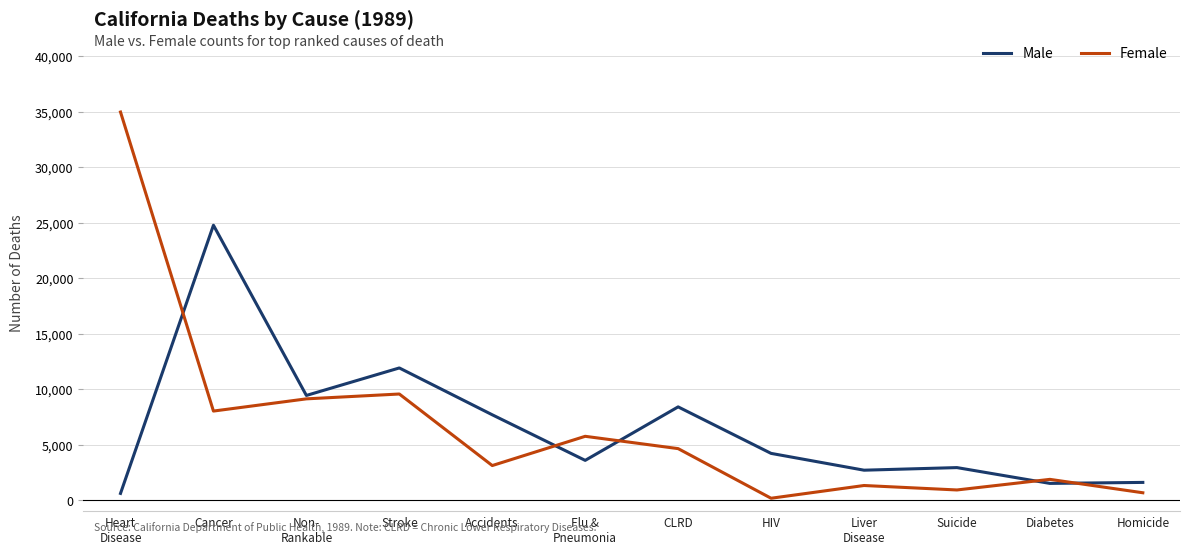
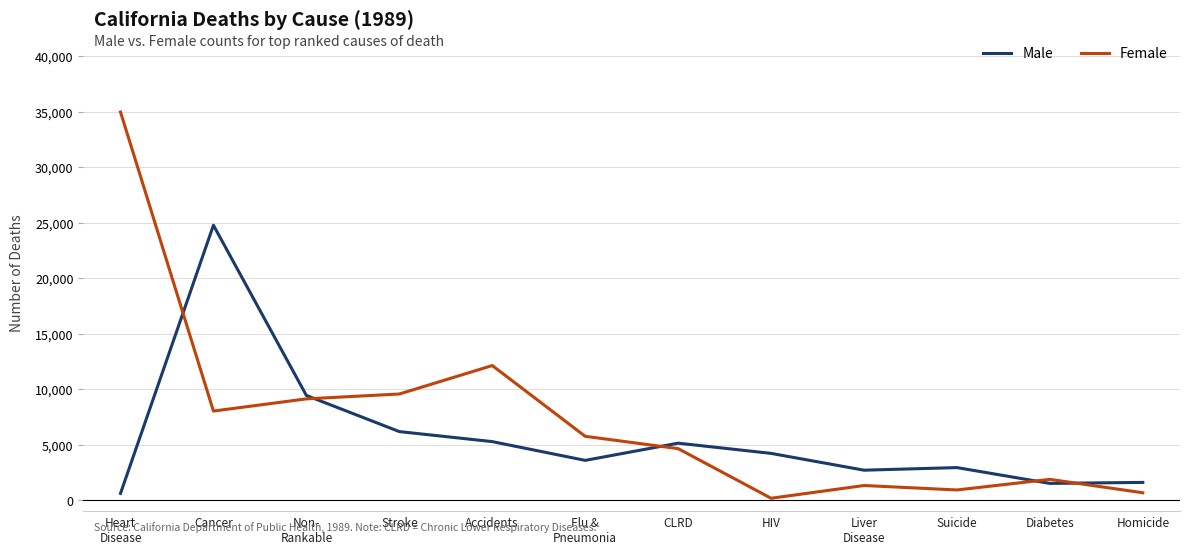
  {
    "Male": {
      "Heart Disease": "600",
      "Cancer": "24,800",
      "Non- Rankable": "9,400",
-     "Stroke": "11,900",
-     "Accidents": "7,700",
+     "Stroke": "6,200",
+     "Accidents": "5,300",
      "Flu & Pneumonia": "3,600",
-     "CLRD": "8,400",
+     "CLRD": "5,100",
      "HIV": "4,200",
      "Liver Disease": "2,700",
      "Suicide": "2,900",
      "Diabetes": "1,500",
      "Homicide": "1,600"
    },
    "Female": {
      "Heart Disease": "35,000",
      "Cancer": "8,000",
      "Non- Rankable": "9,100",
      "Stroke": "9,600",
-     "Accidents": "3,100",
+     "Accidents": "12,100",
      "Flu & Pneumonia": "5,700",
      "CLRD": "4,600",
      "HIV": "200",
      "Liver Disease": "1,300",
      "Suicide": "900",
      "Diabetes": "1,900",
      "Homicide": "700"
    }
  }
